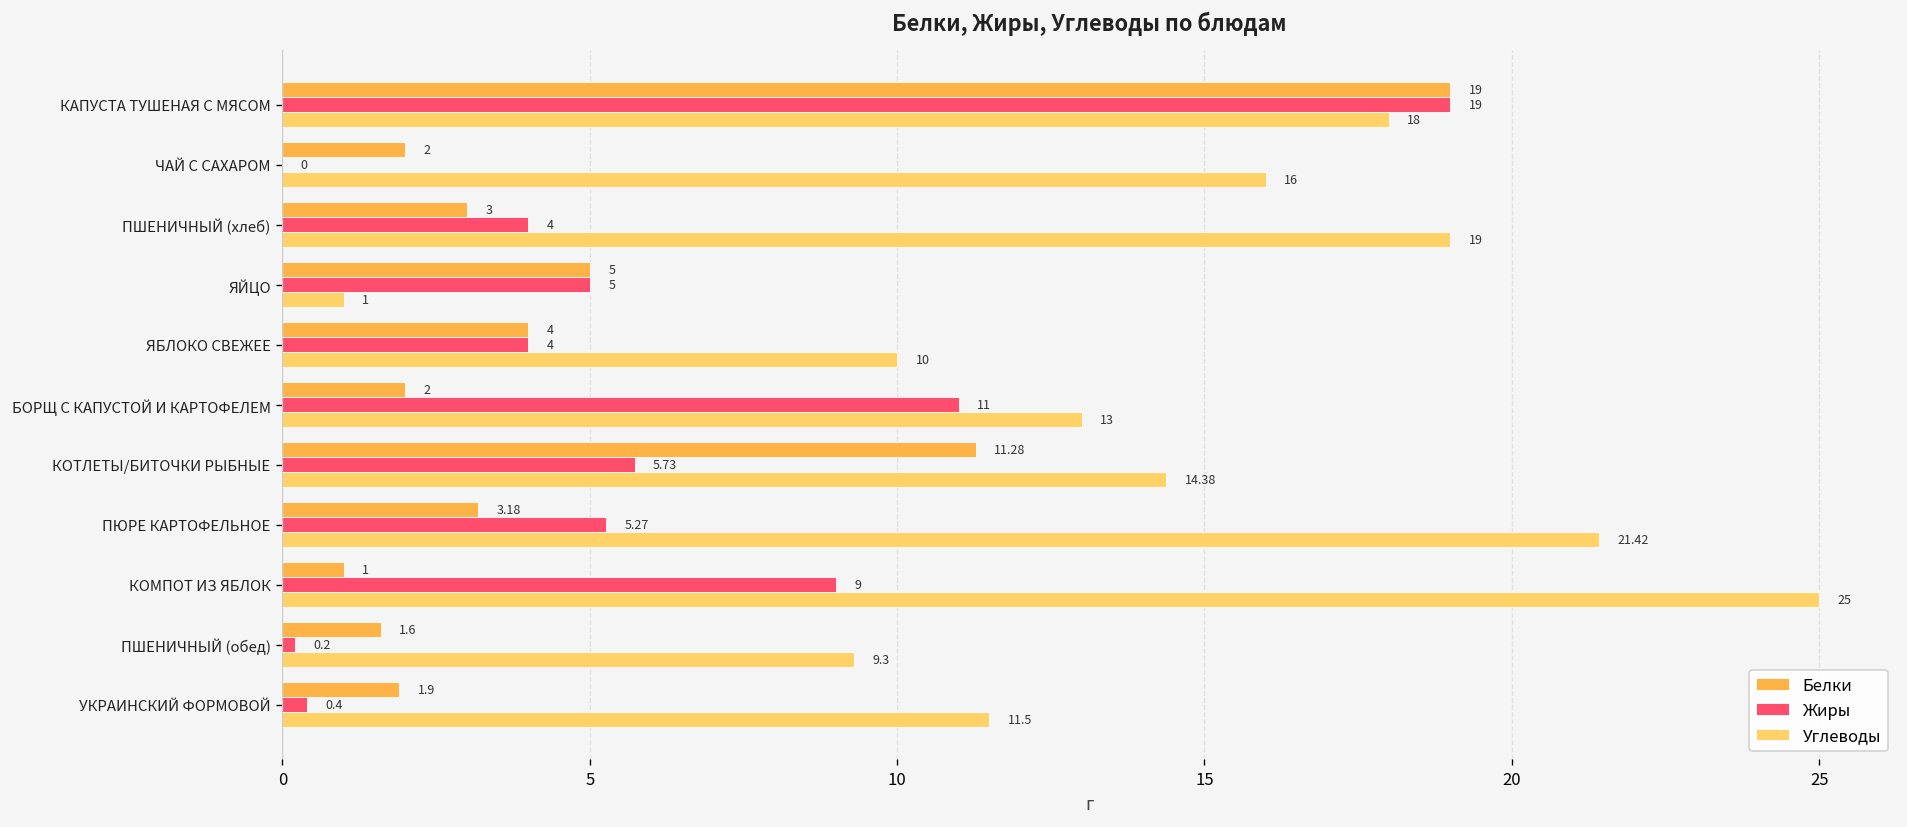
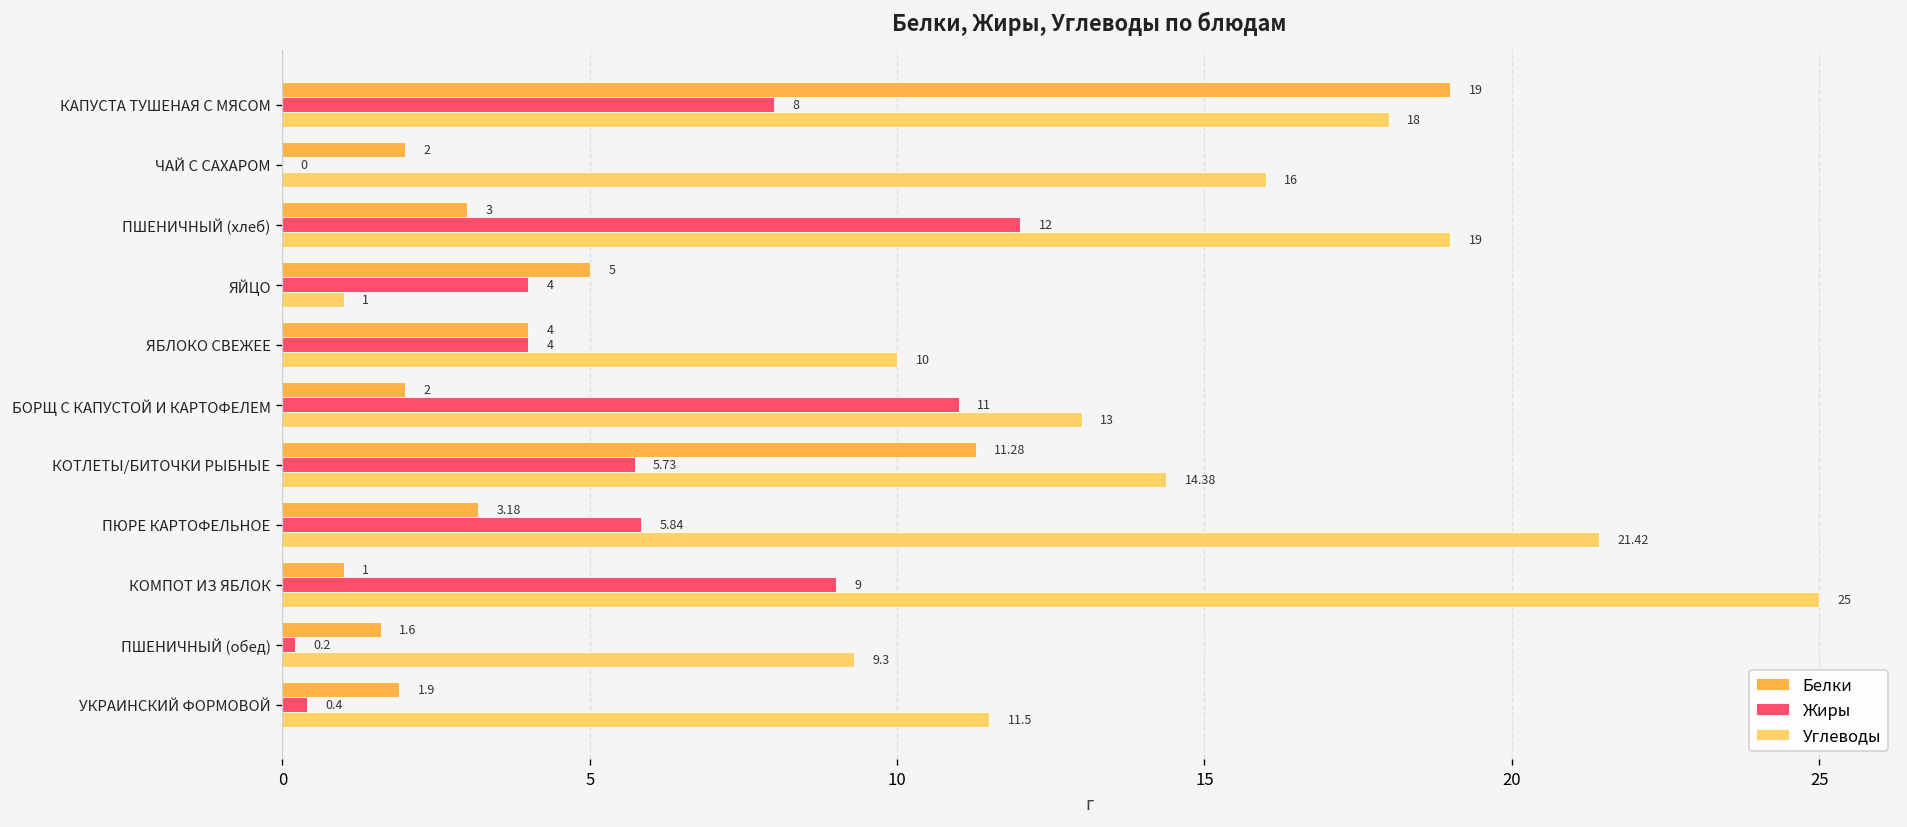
  {
    "Жиры": {
-     "КАПУСТА ТУШЕНАЯ С МЯСОМ": 19,
+     "КАПУСТА ТУШЕНАЯ С МЯСОМ": 8,
      "ЧАЙ С САХАРОМ": 0,
-     "ПШЕНИЧНЫЙ (хлеб)": 4,
-     "ЯЙЦО": 5,
+     "ПШЕНИЧНЫЙ (хлеб)": 12,
+     "ЯЙЦО": 4,
      "ЯБЛОКО СВЕЖЕЕ": 4,
      "БОРЩ С КАПУСТОЙ И КАРТОФЕЛЕМ": 11,
      "КОТЛЕТЫ/БИТОЧКИ РЫБНЫЕ": 5.73,
-     "ПЮРЕ КАРТОФЕЛЬНОЕ": 5.27,
+     "ПЮРЕ КАРТОФЕЛЬНОЕ": 5.84,
      "КОМПОТ ИЗ ЯБЛОК": 9,
      "ПШЕНИЧНЫЙ (обед)": 0.2,
      "УКРАИНСКИЙ ФОРМОВОЙ": 0.4
    }
  }
